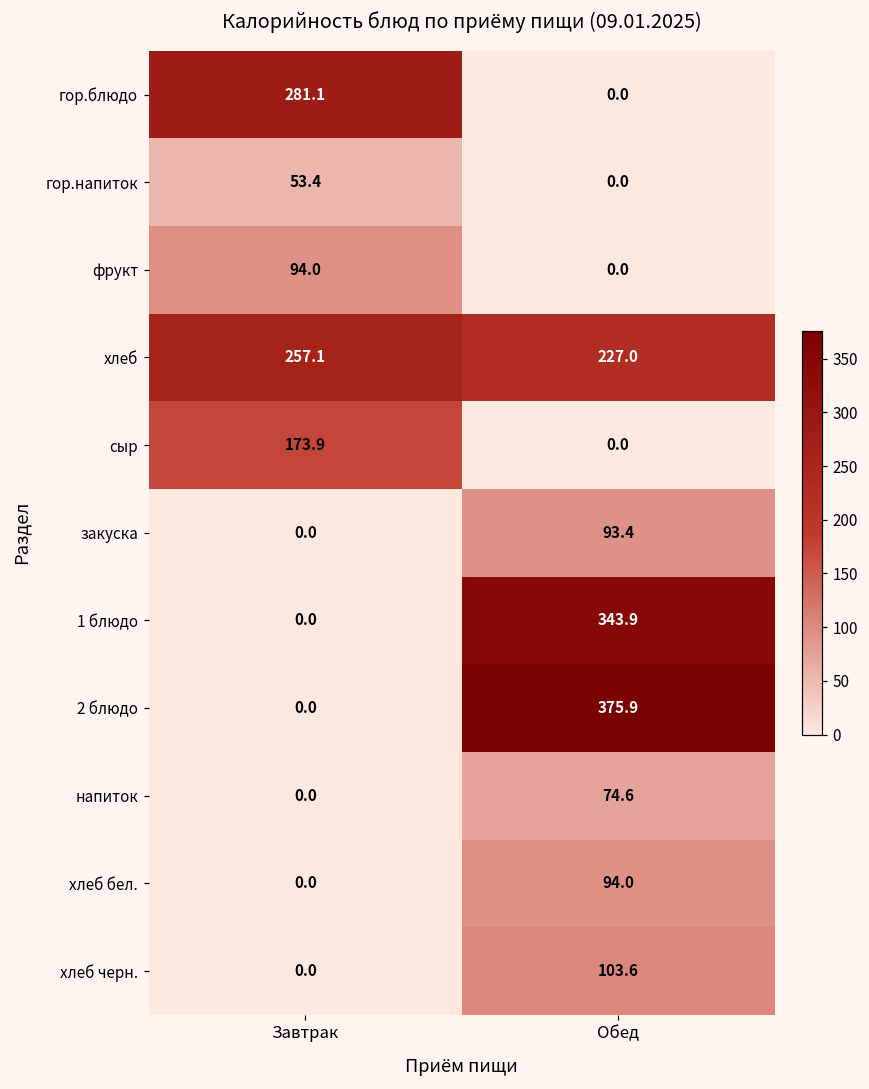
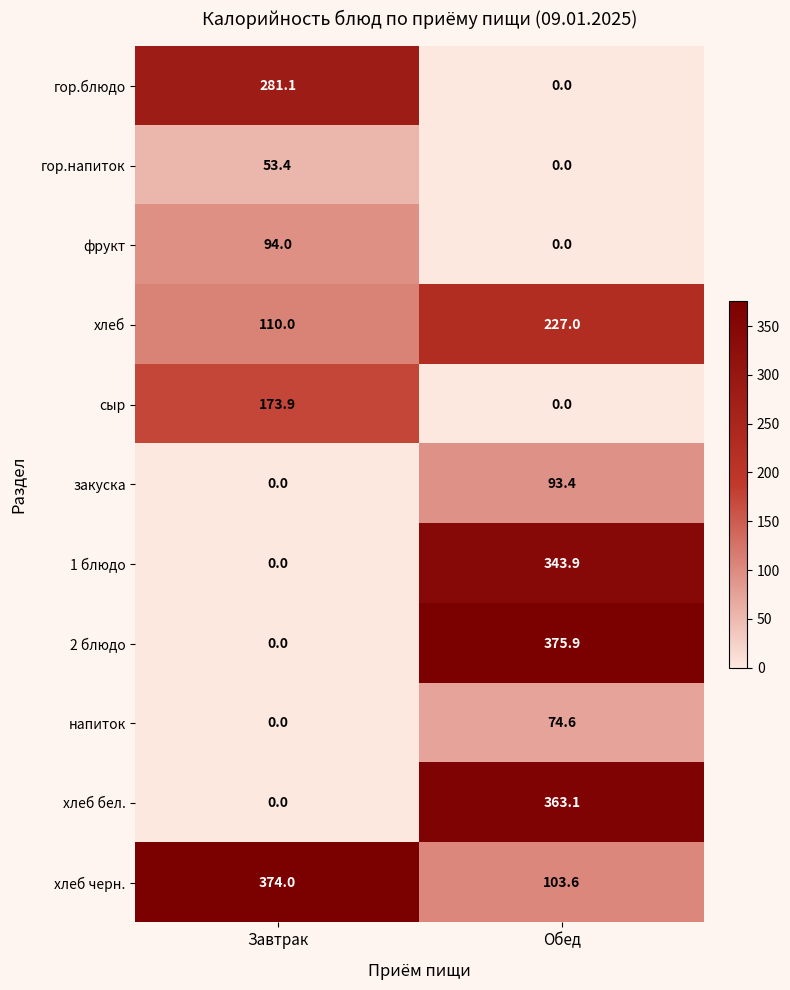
  {
    "гор.блюдо": {
      "Завтрак": 281.1,
      "Обед": 0.0
    },
    "гор.напиток": {
      "Завтрак": 53.4,
      "Обед": 0.0
    },
    "фрукт": {
      "Завтрак": 94.0,
      "Обед": 0.0
    },
    "хлеб": {
-     "Завтрак": 257.1,
+     "Завтрак": 110.0,
      "Обед": 227.0
    },
    "сыр": {
      "Завтрак": 173.9,
      "Обед": 0.0
    },
    "закуска": {
      "Завтрак": 0.0,
      "Обед": 93.4
    },
    "1 блюдо": {
      "Завтрак": 0.0,
      "Обед": 343.9
    },
    "2 блюдо": {
      "Завтрак": 0.0,
      "Обед": 375.9
    },
    "напиток": {
      "Завтрак": 0.0,
      "Обед": 74.6
    },
    "хлеб бел.": {
      "Завтрак": 0.0,
-     "Обед": 94.0
+     "Обед": 363.1
    },
    "хлеб черн.": {
-     "Завтрак": 0.0,
+     "Завтрак": 374.0,
      "Обед": 103.6
    }
  }
